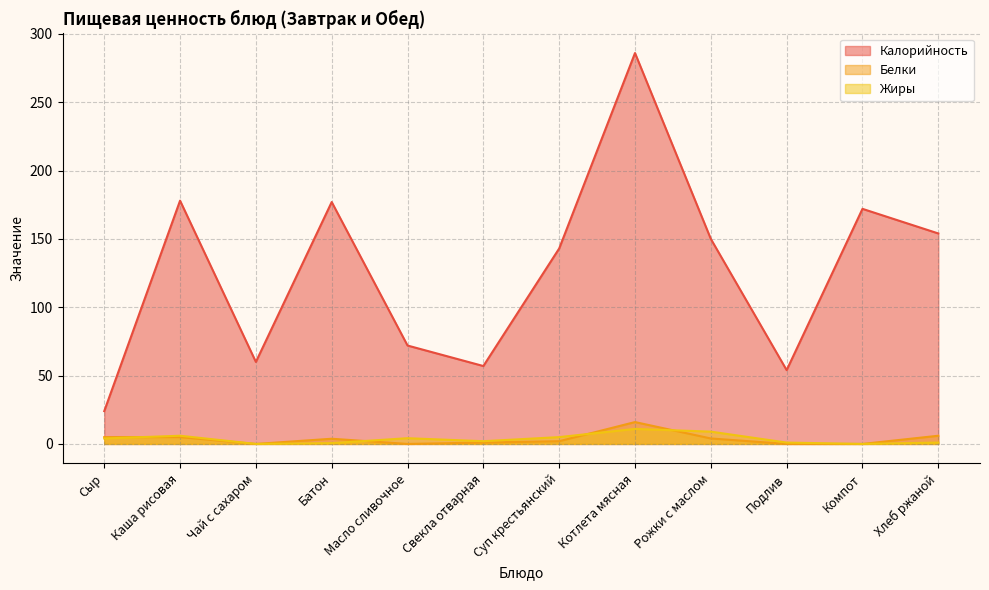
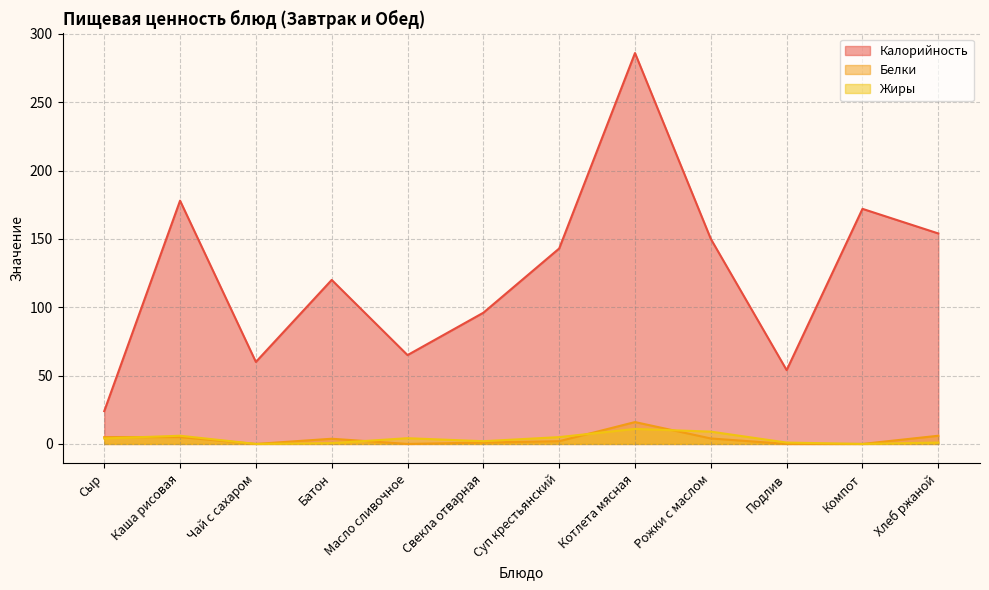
  {
    "Калорийность": {
      "Сыр": 24,
      "Каша рисовая": 178,
      "Чай с сахаром": 60,
-     "Батон": 177,
-     "Масло сливочное": 72,
-     "Свекла отварная": 57,
+     "Батон": 120,
+     "Масло сливочное": 65,
+     "Свекла отварная": 96,
      "Суп крестьянский": 143,
      "Котлета мясная": 286,
      "Рожки с маслом": 150,
      "Подлив": 54,
      "Компот": 172,
      "Хлеб ржаной": 154
    }
  }
